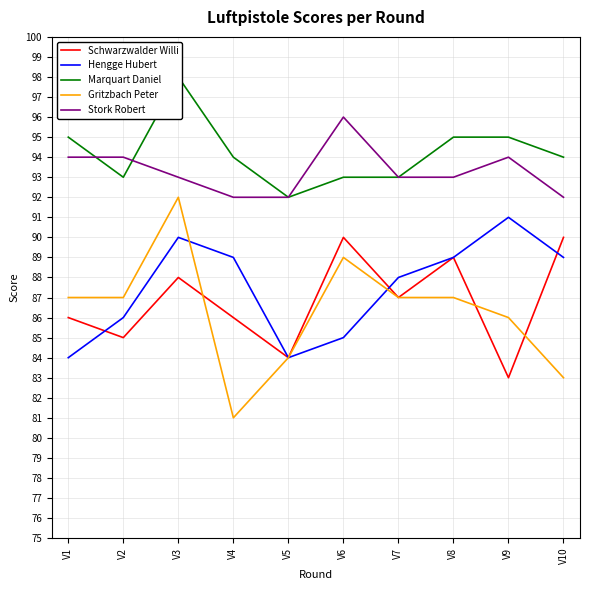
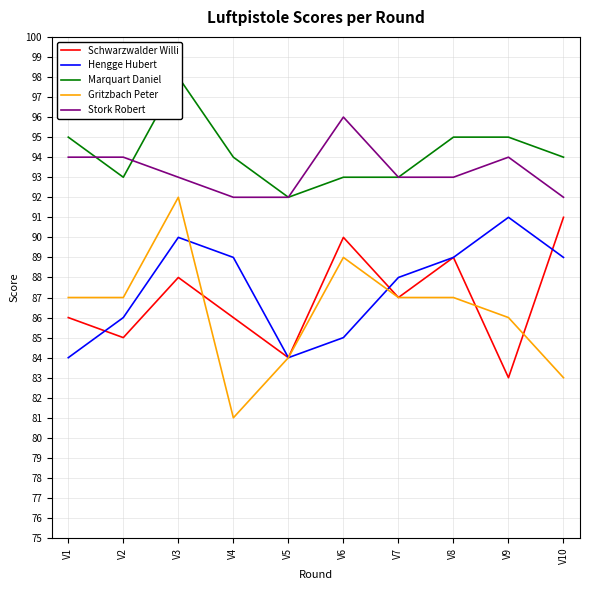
  {
    "Schwarzwalder Willi": {
      "V1": 86,
      "V2": 85,
      "V3": 88,
      "V4": 86,
      "V6": 90,
      "V9": 83,
-     "V10": 90
+     "V10": 91
    },
    "Hengge Hubert": {
      "V1": 84,
      "V2": 86,
      "V3": 90,
      "V4": 89,
      "V6": 85,
      "V7": 88,
      "V9": 91,
      "V10": 89
    },
    "Marquart Daniel": {
      "V1": 95,
      "V2": 93,
      "V4": 94,
      "V6": 93,
      "V8": 95,
      "V9": 95,
      "V10": 94
    },
    "Gritzbach Peter": {
      "V1": 87,
      "V2": 87,
      "V3": 92,
      "V4": 81,
      "V6": 89,
      "V8": 87,
      "V9": 86,
      "V10": 83
    },
    "Stork Robert": {
      "V1": 94,
      "V2": 94,
      "V3": 93,
      "V4": 92,
      "V6": 96,
      "V8": 93,
      "V9": 94,
      "V10": 92
    }
  }
